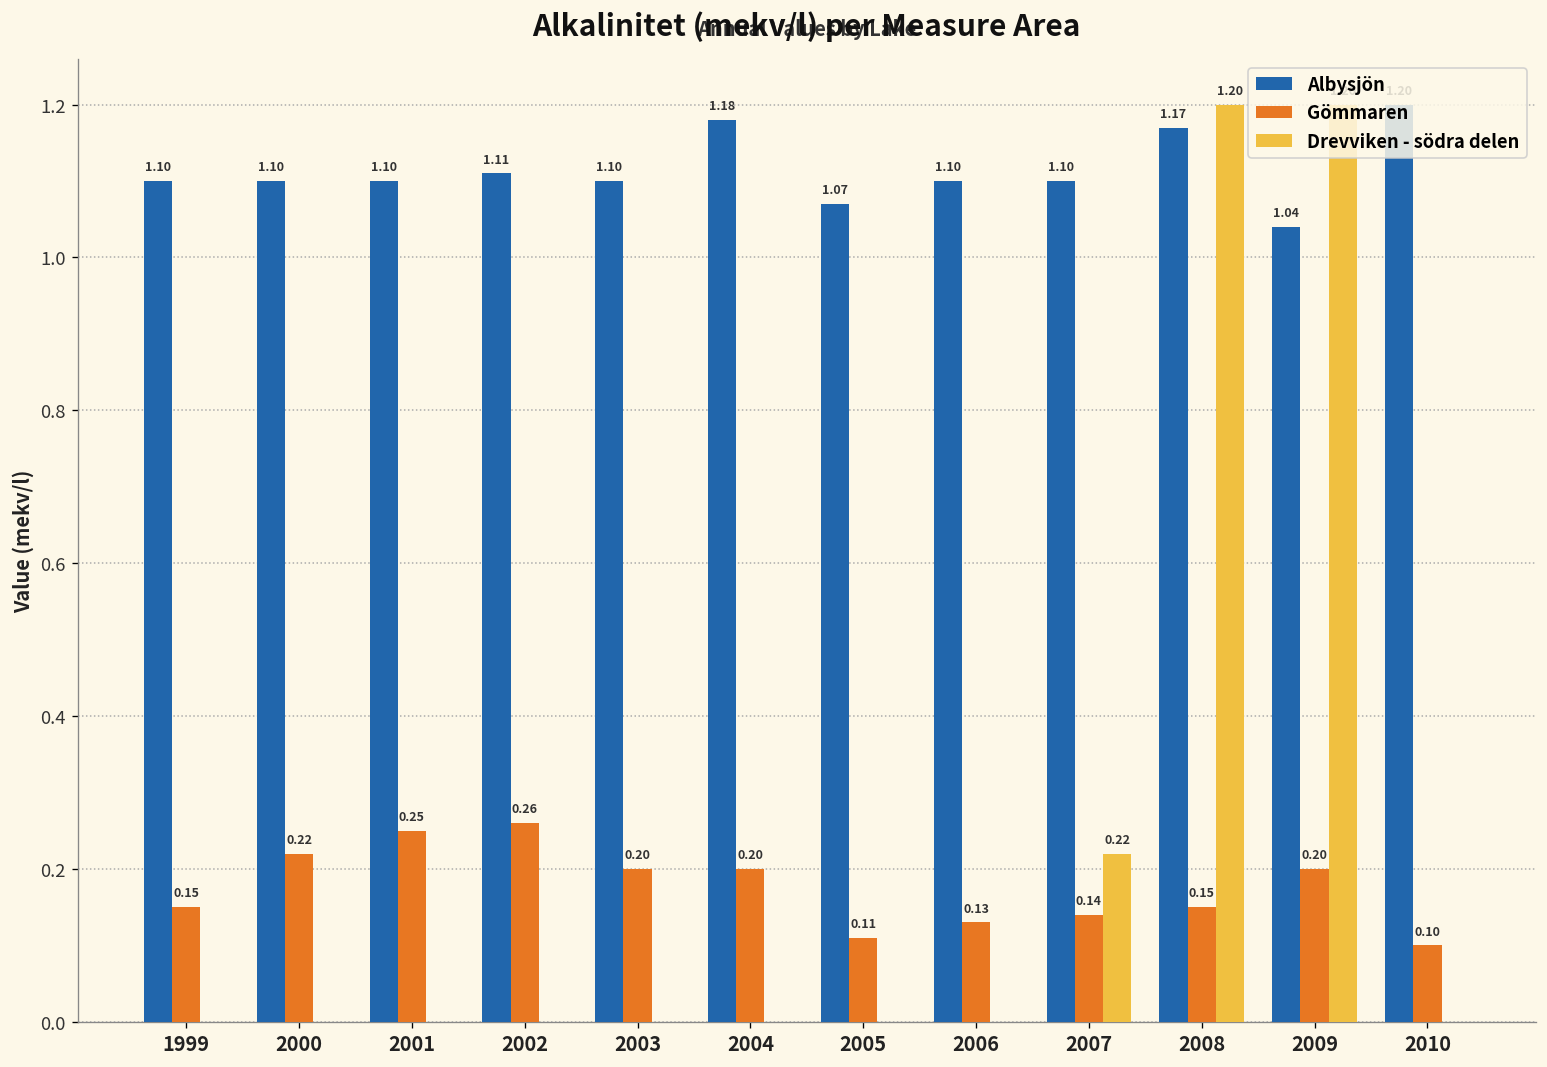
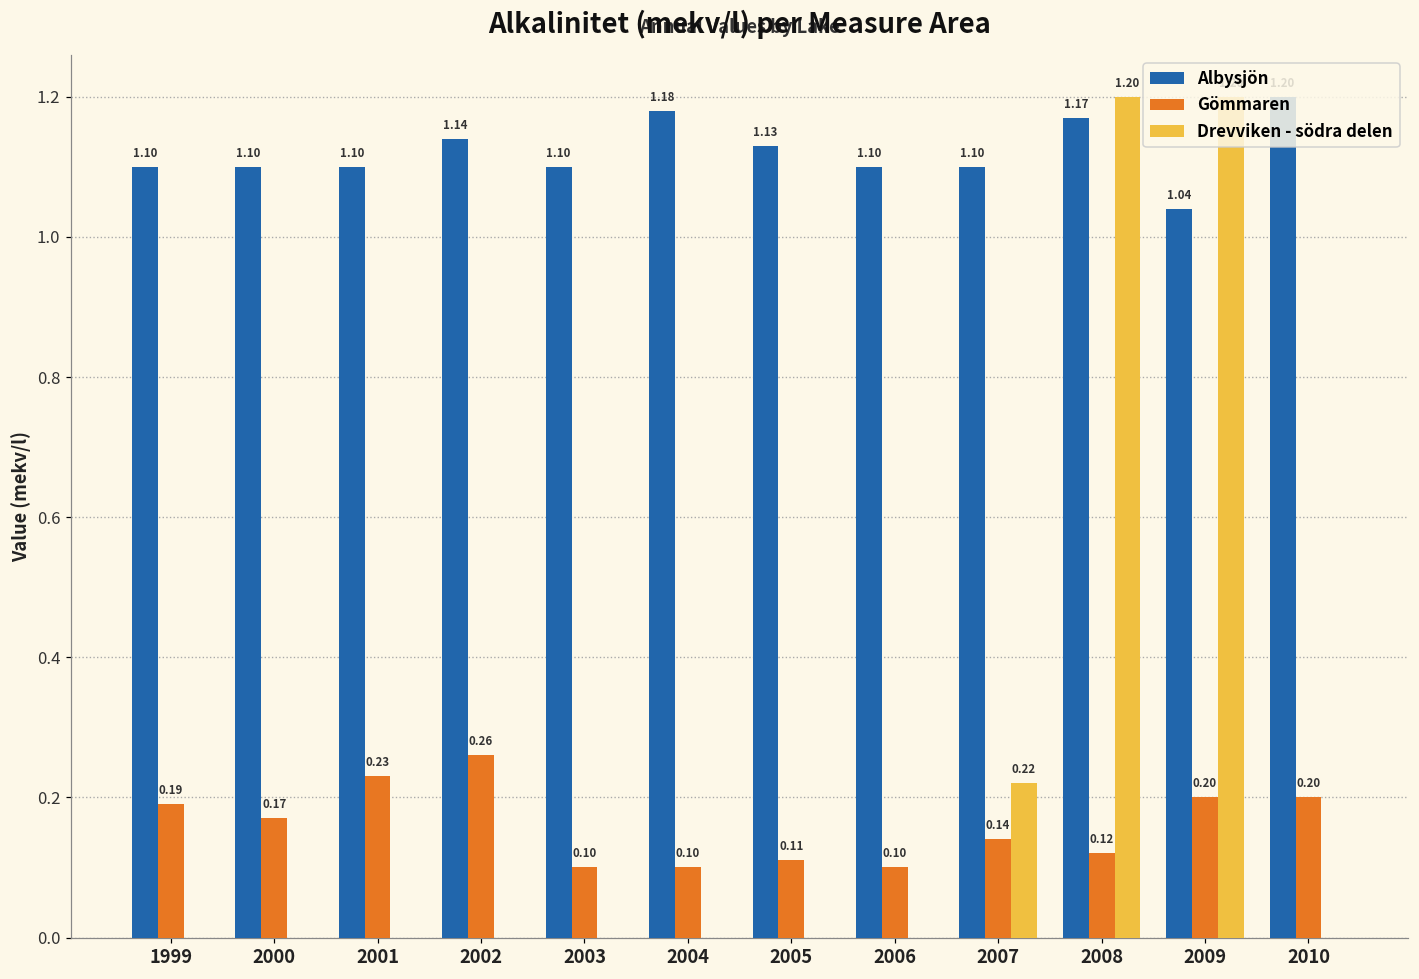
  {
    "Albysjön": {
      "1999": 1.10,
      "2000": 1.10,
      "2001": 1.10,
-     "2002": 1.11,
+     "2002": 1.14,
      "2003": 1.10,
      "2004": 1.18,
-     "2005": 1.07,
+     "2005": 1.13,
      "2006": 1.10,
      "2007": 1.10,
      "2008": 1.17,
      "2009": 1.04
    },
    "Gömmaren": {
-     "1999": 0.15,
-     "2000": 0.22,
-     "2001": 0.25,
+     "1999": 0.19,
+     "2000": 0.17,
+     "2001": 0.23,
      "2002": 0.26,
-     "2003": 0.20,
-     "2004": 0.20,
+     "2003": 0.10,
+     "2004": 0.10,
      "2005": 0.11,
-     "2006": 0.13,
+     "2006": 0.10,
      "2007": 0.14,
-     "2008": 0.15,
+     "2008": 0.12,
      "2009": 0.20,
-     "2010": 0.10
+     "2010": 0.20
    },
    "Drevviken - södra delen": {
      "2007": 0.22,
      "2008": 1.20
    }
  }
